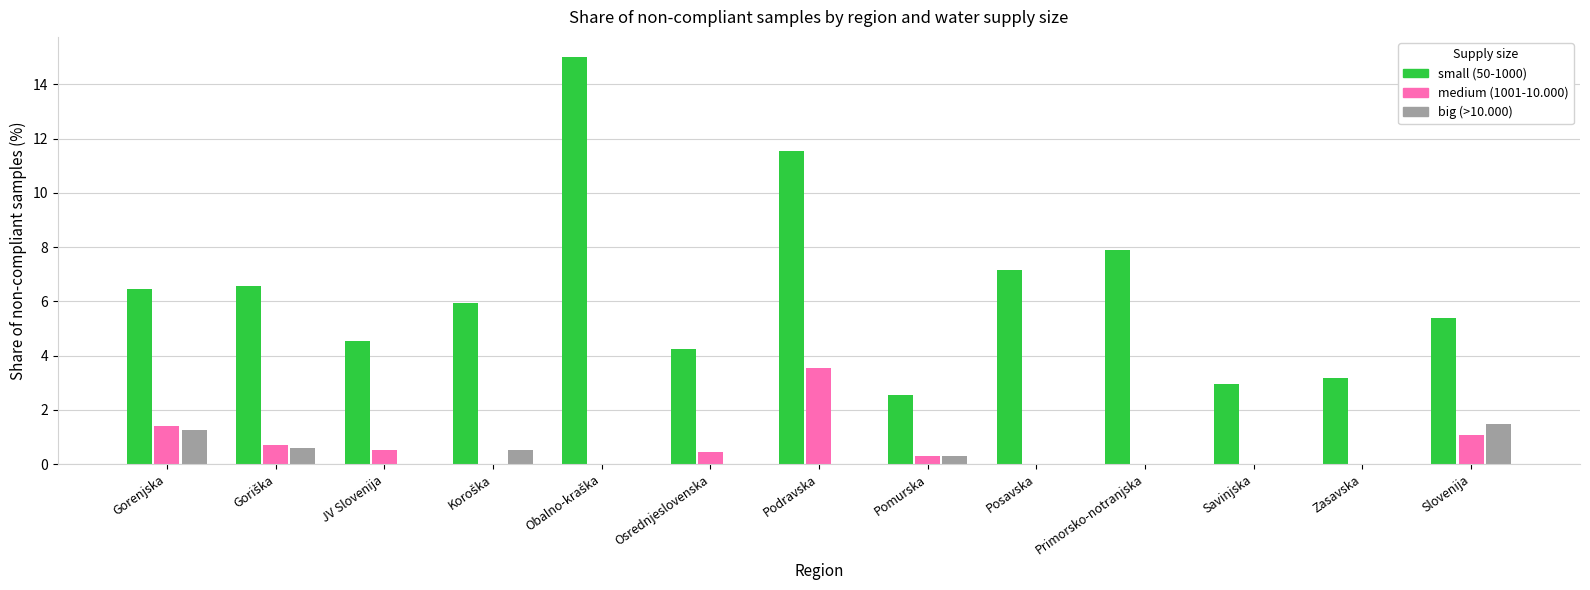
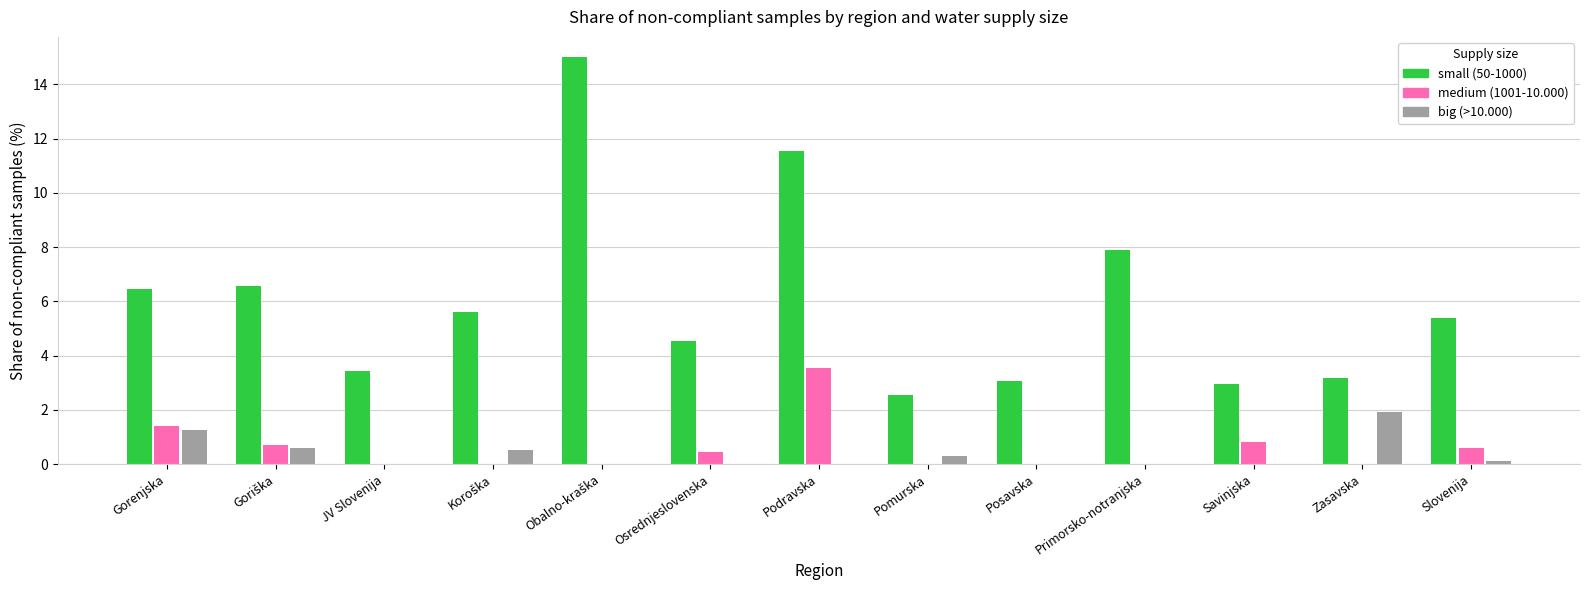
  {
    "small (50-1000)": {
      "Gorenjska": 6.5,
      "Goriška": 6.6,
-     "JV Slovenija": 4.5,
-     "Koroška": 5.9,
+     "JV Slovenija": 3.4,
+     "Koroška": 5.6,
      "Obalno-kraška": 15.0,
-     "Osrednjeslovenska": 4.2,
+     "Osrednjeslovenska": 4.5,
      "Podravska": 11.6,
      "Pomurska": 2.5,
-     "Posavska": 7.2,
+     "Posavska": 3.1,
      "Primorsko-notranjska": 7.9,
      "Savinjska": 2.9,
      "Zasavska": 3.2,
      "Slovenija": 5.4
    },
    "medium (1001-10.000)": {
      "Gorenjska": 1.4,
      "Goriška": 0.7,
-     "JV Slovenija": 0.5,
+     "JV Slovenija": 0.0,
      "Koroška": 0.0,
      "Obalno-kraška": 0.0,
      "Osrednjeslovenska": 0.4,
      "Podravska": 3.5,
-     "Pomurska": 0.3,
+     "Pomurska": 0.0,
      "Posavska": 0.0,
      "Primorsko-notranjska": 0.0,
-     "Savinjska": 0.0,
+     "Savinjska": 0.8,
      "Zasavska": 0.0,
-     "Slovenija": 1.1
+     "Slovenija": 0.6
    },
    "big (>10.000)": {
      "Gorenjska": 1.3,
      "Goriška": 0.6,
      "JV Slovenija": 0.0,
      "Koroška": 0.5,
      "Obalno-kraška": 0.0,
      "Osrednjeslovenska": 0.0,
      "Podravska": 0.0,
      "Pomurska": 0.3,
      "Posavska": 0.0,
      "Primorsko-notranjska": 0.0,
      "Savinjska": 0.0,
-     "Zasavska": 0.0,
-     "Slovenija": 1.5
+     "Zasavska": 1.9,
+     "Slovenija": 0.1
    }
  }
